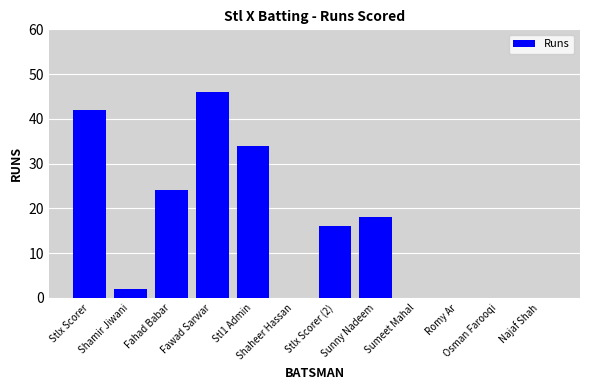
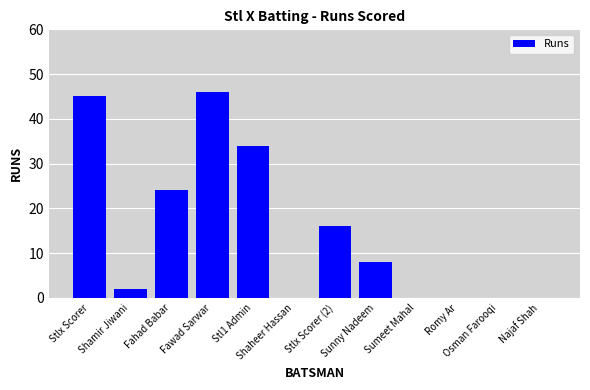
  {
-   "Stlx Scorer": 42,
+   "Stlx Scorer": 45,
    "Shamir Jiwani": 2,
    "Fahad Babar": 24,
    "Fawad Sarwar": 46,
    "Stl1 Admin": 34,
    "Shaheer Hassan": 0,
    "Stlx Scorer (2)": 16,
-   "Sunny Nadeem": 18,
+   "Sunny Nadeem": 8,
    "Sumeet Mahal": 0,
    "Romy Ar": 0,
    "Osman Farooqi": 0,
    "Najaf Shah": 0
  }
